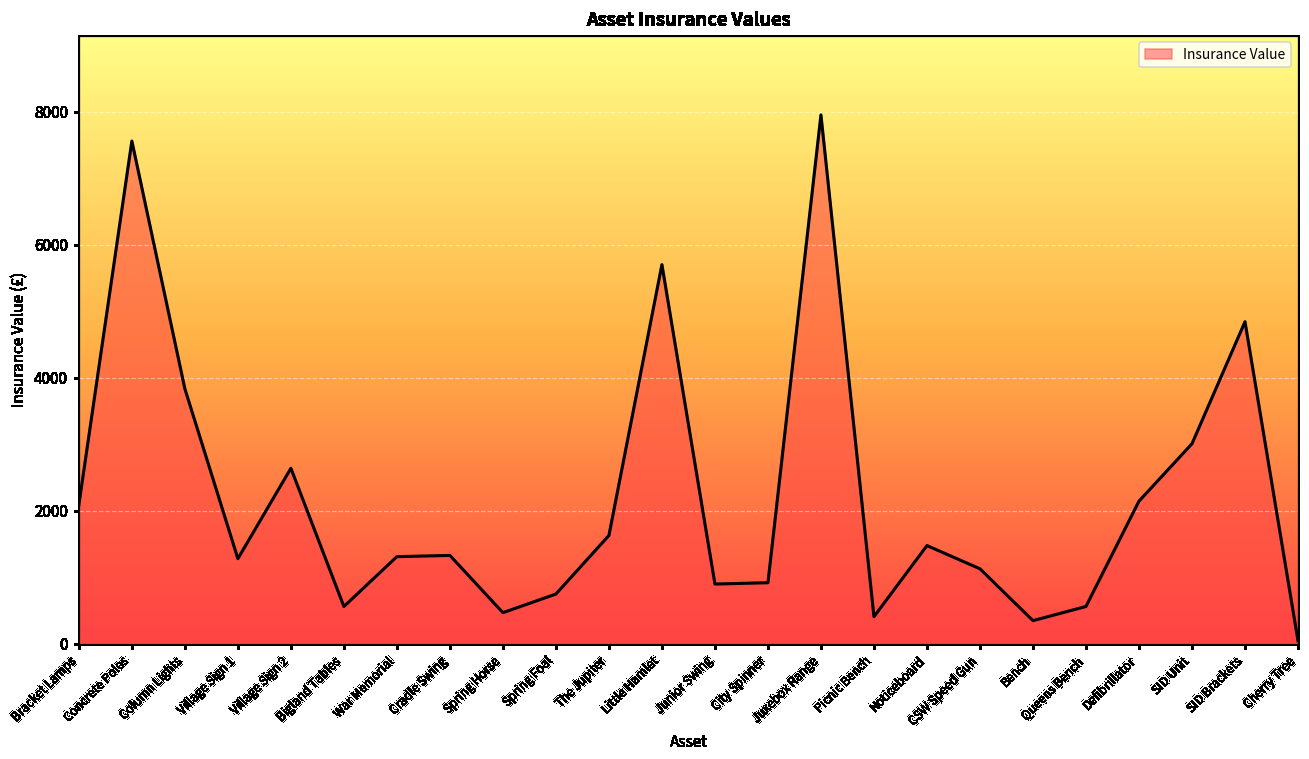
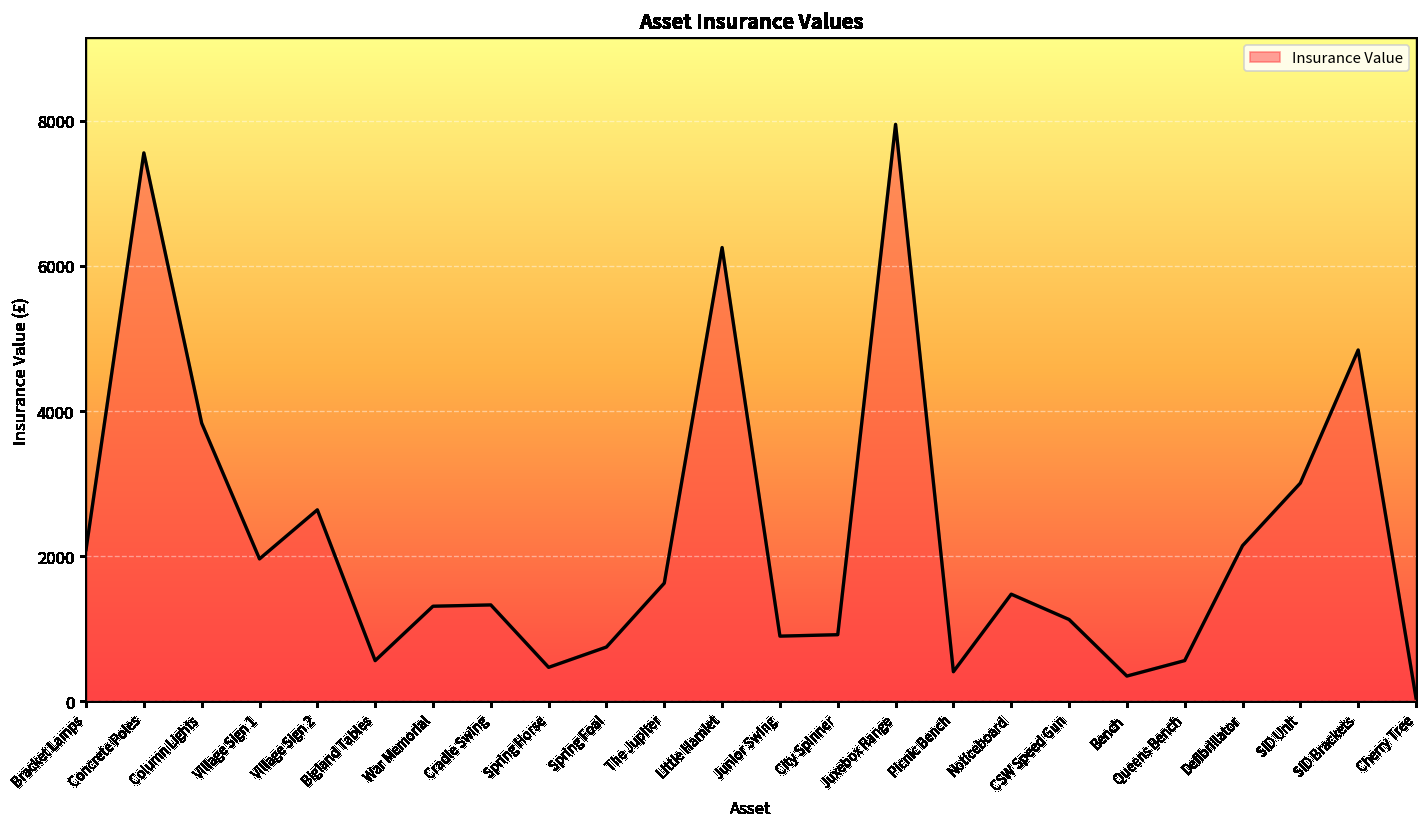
  {
    "Bracket Lamps": 2100,
    "Concrete Poles": 7600,
    "Column Lights": 3800,
-   "Village Sign 1": 1300,
+   "Village Sign 1": 2000,
    "Village Sign 2": 2600,
    "Bigland Tables": 600,
    "War Memorial": 1300,
    "Cradle Swing": 1300,
    "Spring Horse": 500,
    "Spring Foal": 800,
    "The Jupiter": 1600,
-   "Little Hamlet": 5700,
+   "Little Hamlet": 6300,
    "Junior Swing": 900,
    "City Spinner": 900,
    "Juxebox Range": 8000,
    "Picnic Bench": 400,
    "Noticeboard": 1500,
    "CSW Speed Gun": 1100,
    "Bench": 400,
    "Queens Bench": 600,
    "Defibrillator": 2100,
    "SID Unit": 3000,
    "SID Brackets": 4800,
    "Cherry Tree": 0
  }
